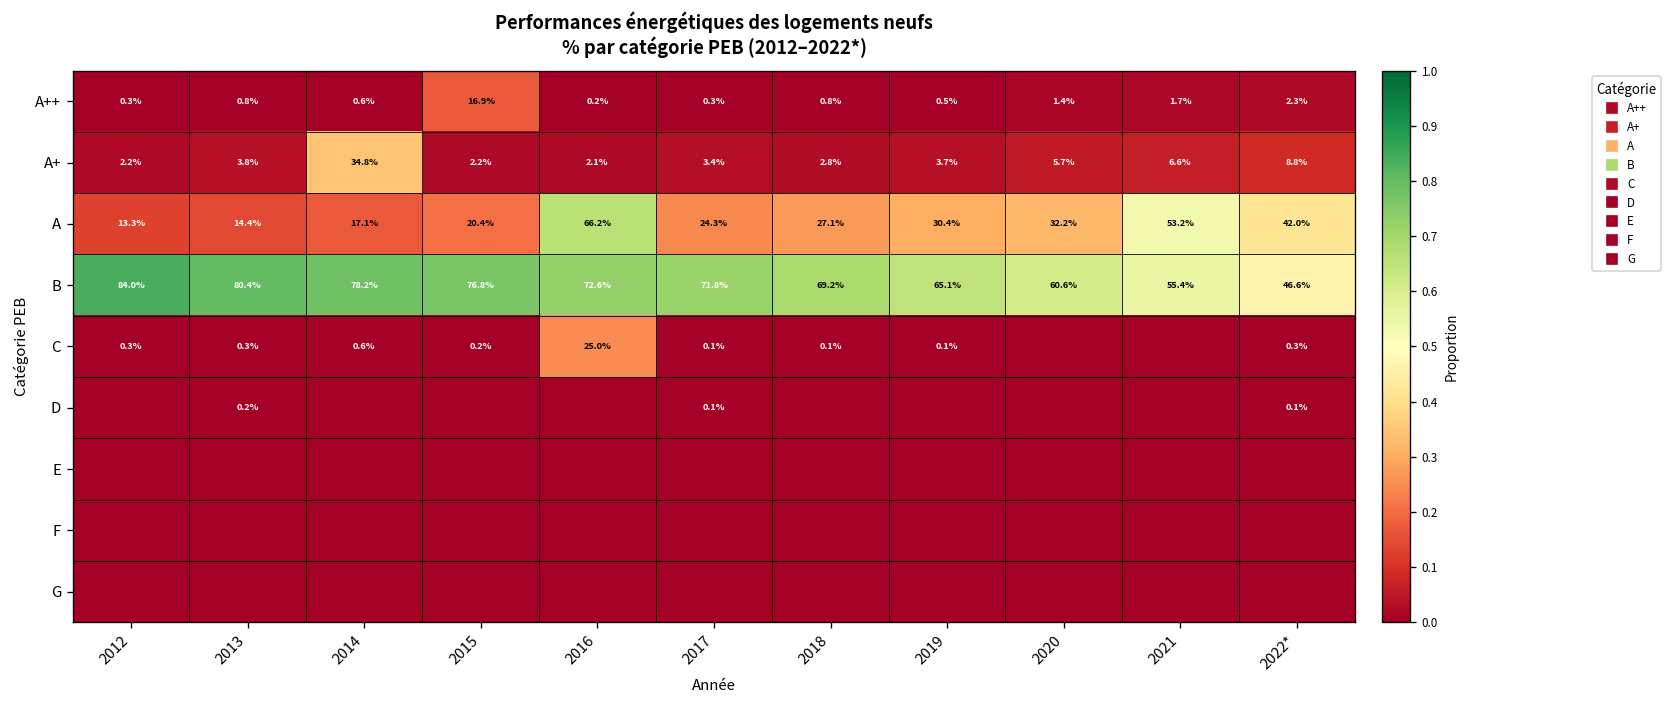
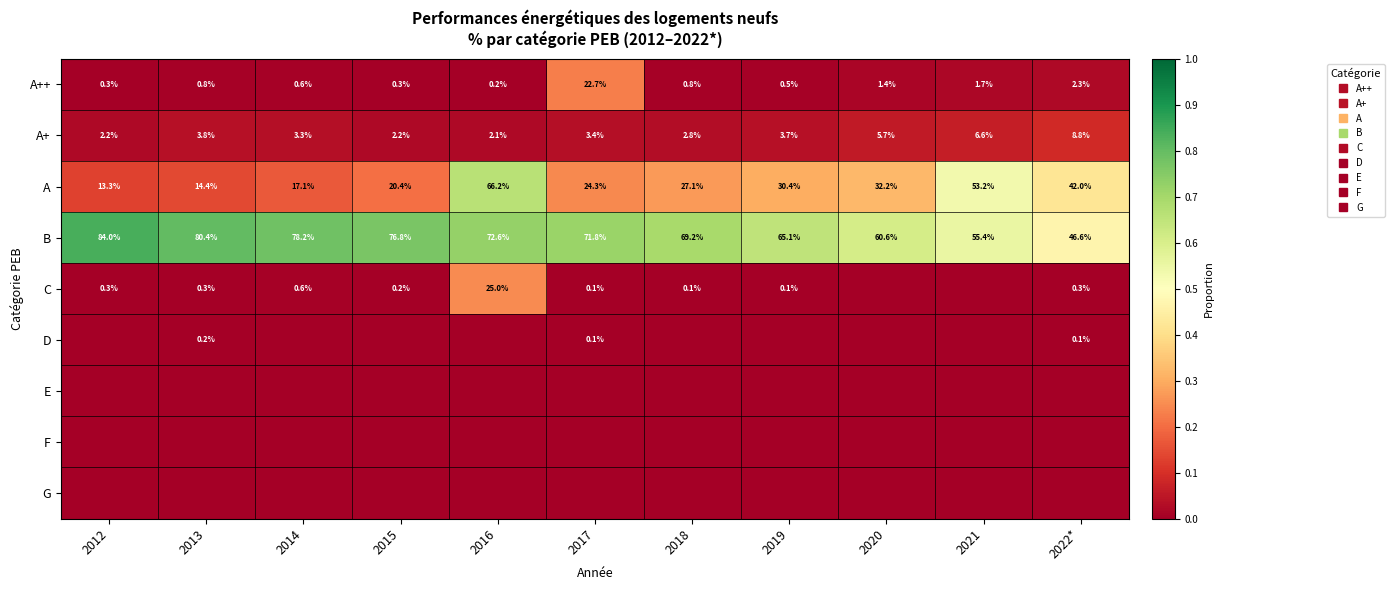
  {
    "A++": {
      "2012": "0.3%",
      "2013": "0.8%",
      "2014": "0.6%",
-     "2015": "16.9%",
+     "2015": "0.3%",
      "2016": "0.2%",
-     "2017": "0.3%",
+     "2017": "22.7%",
      "2018": "0.8%",
      "2019": "0.5%",
      "2020": "1.4%",
      "2021": "1.7%",
      "2022*": "2.3%"
    },
    "A+": {
      "2012": "2.2%",
      "2013": "3.8%",
-     "2014": "34.8%",
+     "2014": "3.3%",
      "2015": "2.2%",
      "2016": "2.1%",
      "2017": "3.4%",
      "2018": "2.8%",
      "2019": "3.7%",
      "2020": "5.7%",
      "2021": "6.6%",
      "2022*": "8.8%"
    },
    "A": {
      "2012": "13.3%",
      "2013": "14.4%",
      "2014": "17.1%",
      "2015": "20.4%",
      "2016": "66.2%",
      "2017": "24.3%",
      "2018": "27.1%",
      "2019": "30.4%",
      "2020": "32.2%",
      "2021": "53.2%",
      "2022*": "42.0%"
    },
    "B": {
      "2012": "84.0%",
      "2013": "80.4%",
      "2014": "78.2%",
      "2015": "76.8%",
      "2016": "72.6%",
      "2017": "71.8%",
      "2018": "69.2%",
      "2019": "65.1%",
      "2020": "60.6%",
      "2021": "55.4%",
      "2022*": "46.6%"
    },
    "C": {
      "2012": "0.3%",
      "2013": "0.3%",
      "2014": "0.6%",
      "2015": "0.2%",
      "2016": "25.0%",
      "2017": "0.1%",
      "2018": "0.1%",
      "2019": "0.1%",
      "2022*": "0.3%"
    },
    "D": {
      "2013": "0.2%",
      "2017": "0.1%",
      "2022*": "0.1%"
    }
  }
